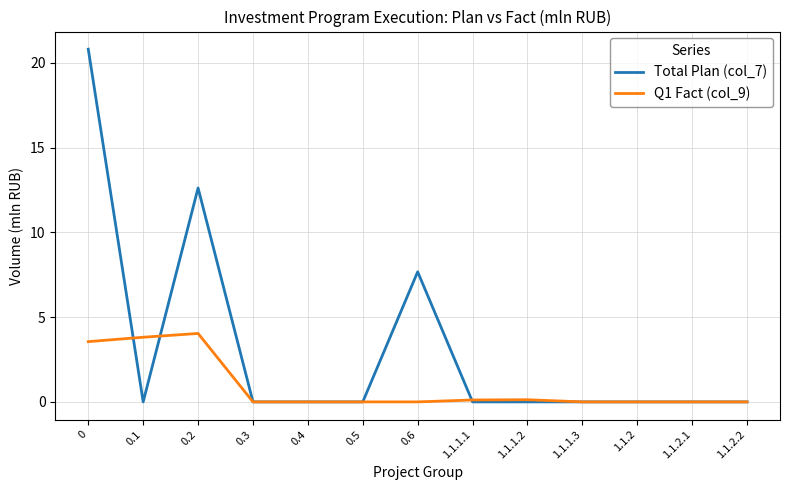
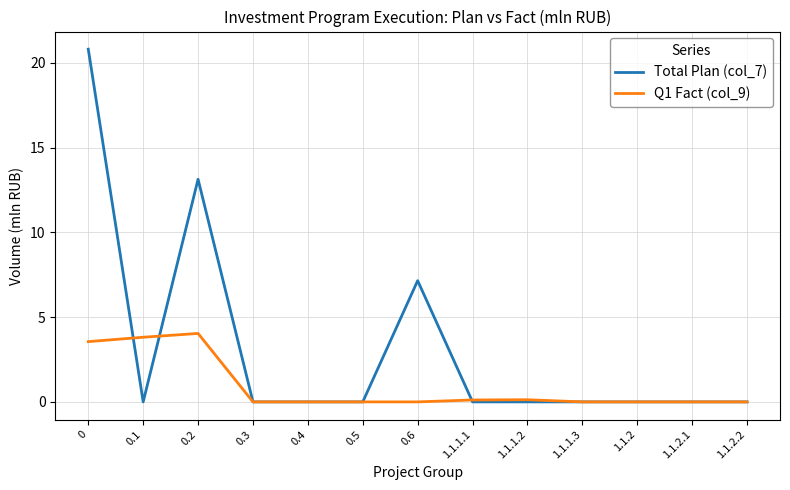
  {
    "Total Plan (col_7)": {
      "0": 20.8,
      "0.1": 0.0,
-     "0.2": 12.6,
-     "0.6": 7.7
+     "0.2": 13.1,
+     "0.6": 7.1
    },
    "Q1 Fact (col_9)": {
      "0": 3.6,
      "0.1": 3.8,
      "0.2": 4.0,
      "0.6": 0.0
    }
  }
